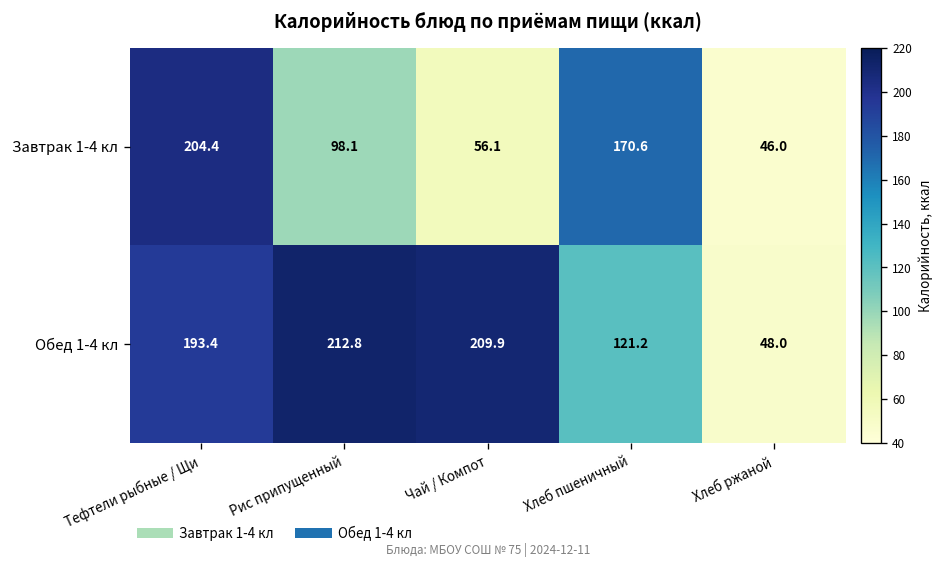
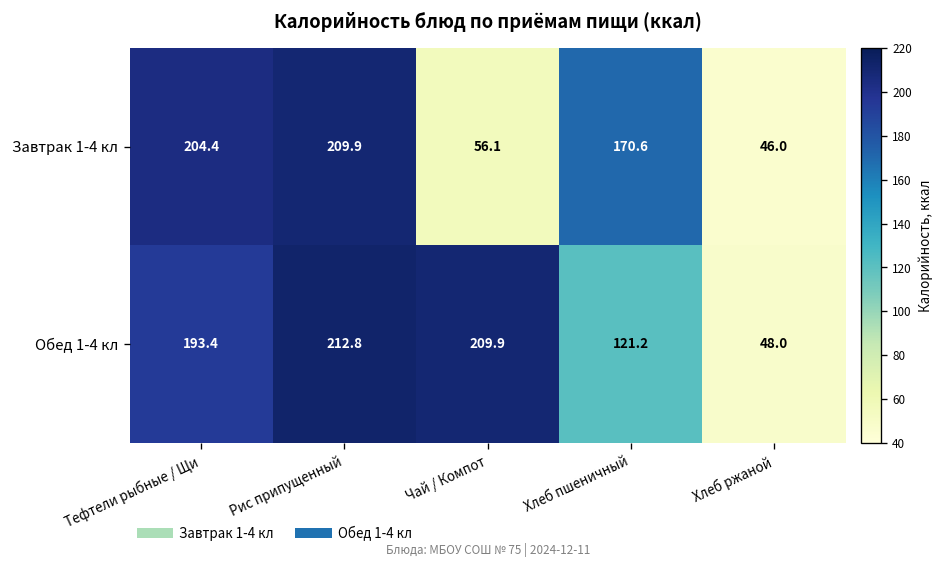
  {
    "Завтрак 1-4 кл": {
      "Тефтели рыбные / Щи": 204.4,
-     "Рис припущенный": 98.1,
+     "Рис припущенный": 209.9,
      "Чай / Компот": 56.1,
      "Хлеб пшеничный": 170.6,
      "Хлеб ржаной": 46.0
    },
    "Обед 1-4 кл": {
      "Тефтели рыбные / Щи": 193.4,
      "Рис припущенный": 212.8,
      "Чай / Компот": 209.9,
      "Хлеб пшеничный": 121.2,
      "Хлеб ржаной": 48.0
    }
  }
